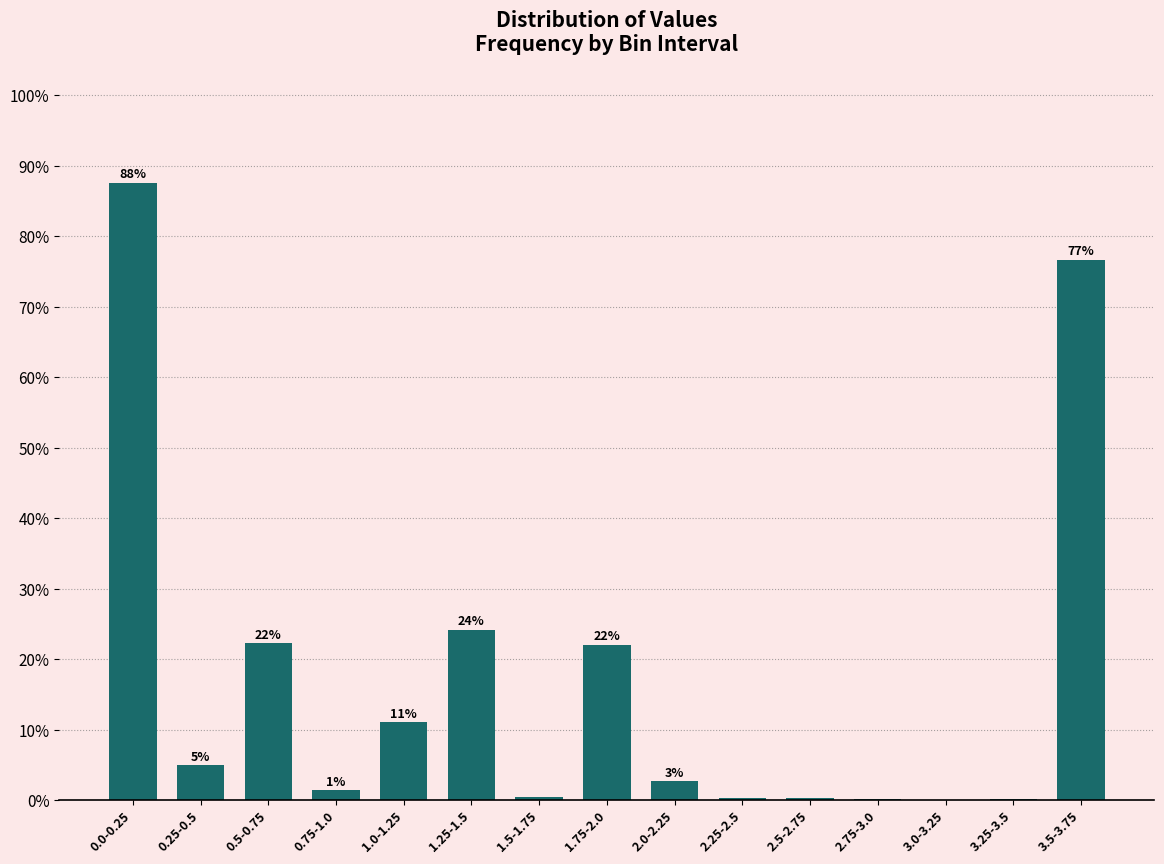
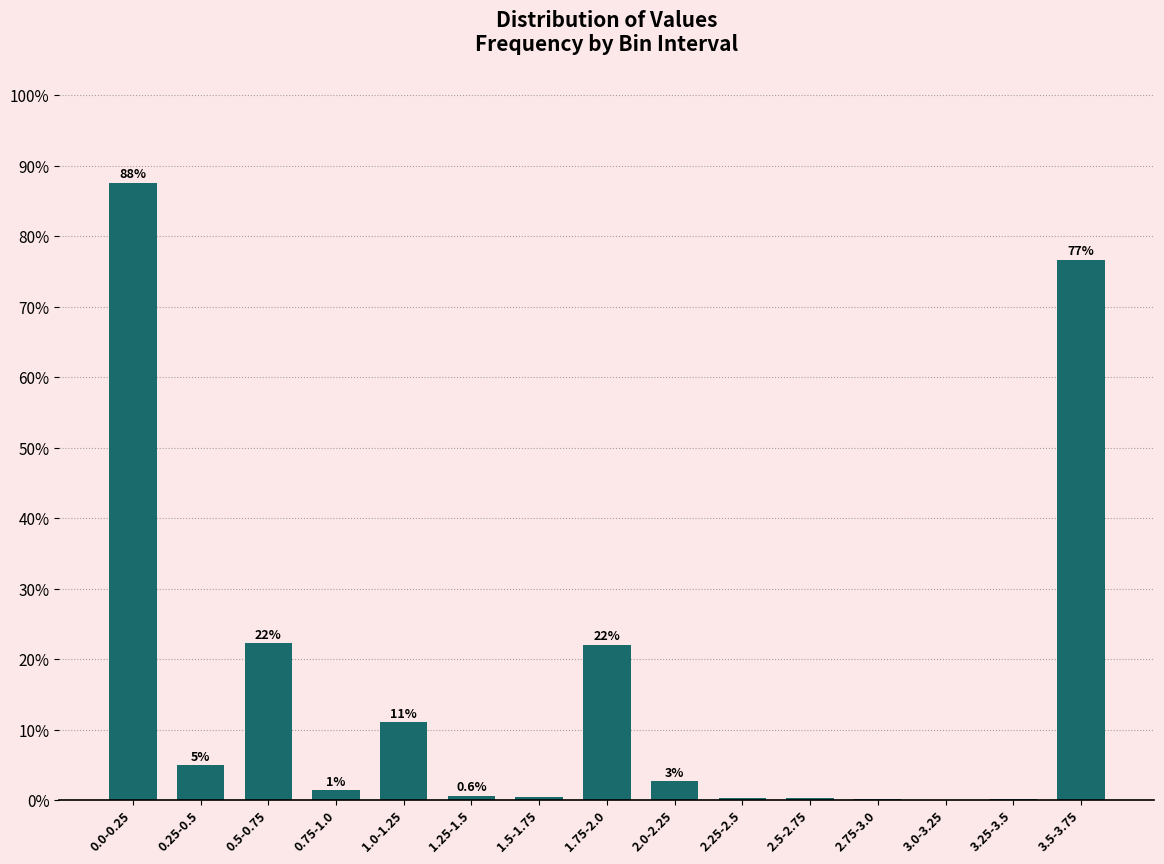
  {
    "0.0-0.25": "88%",
    "0.25-0.5": "5%",
    "0.5-0.75": "22%",
    "0.75-1.0": "1%",
    "1.0-1.25": "11%",
-   "1.25-1.5": "24%",
+   "1.25-1.5": "0.6%",
    "1.75-2.0": "22%",
    "2.0-2.25": "3%",
    "3.5-3.75": "77%"
  }
